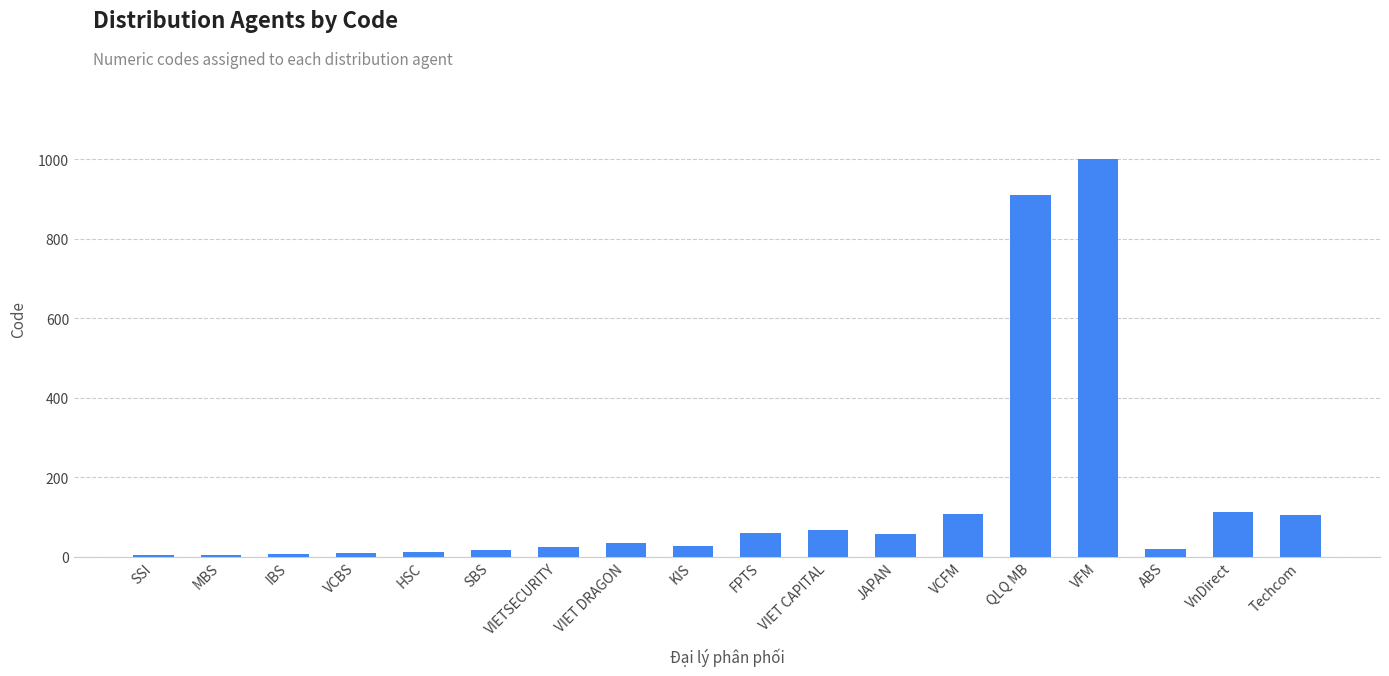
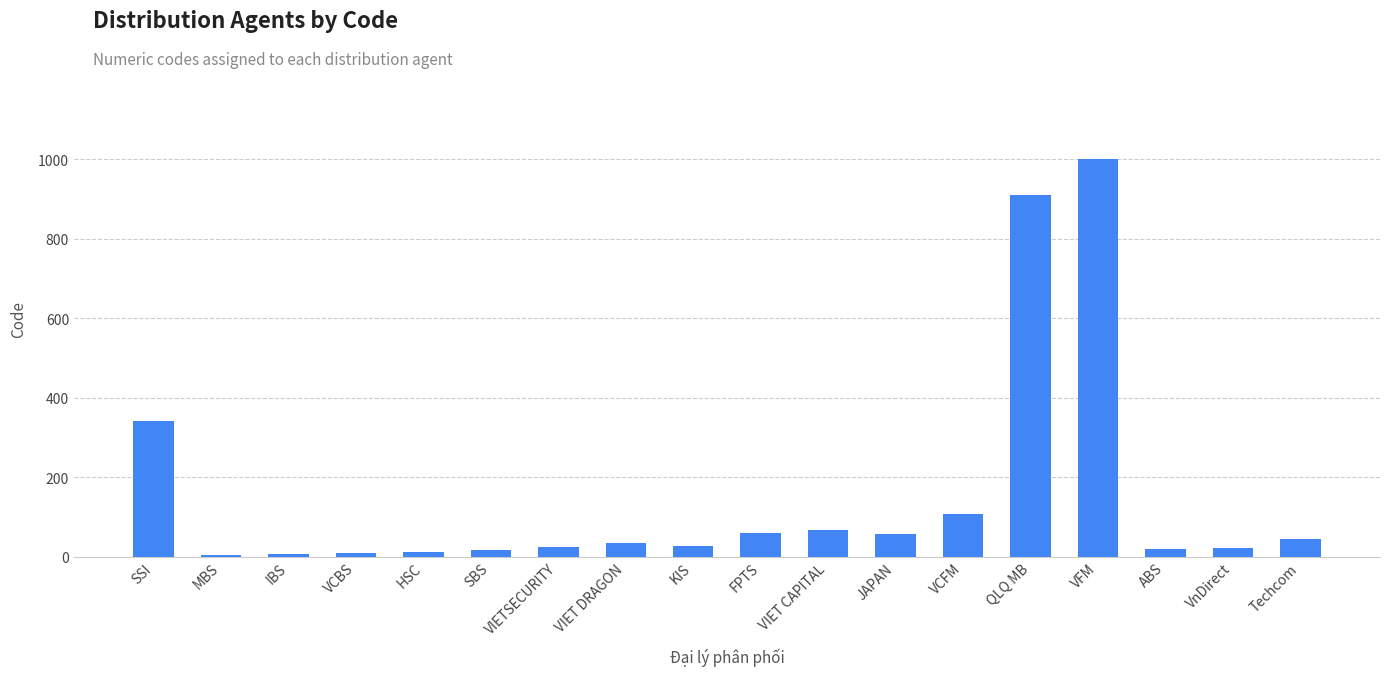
  {
-   "SSI": 0,
+   "SSI": 340,
    "IBS": 10,
    "VCBS": 10,
    "HSC": 10,
    "SBS": 20,
    "VIETSECURITY": 20,
    "VIET DRAGON": 30,
    "KIS": 30,
    "FPTS": 60,
    "VIET CAPITAL": 70,
    "JAPAN": 60,
    "VCFM": 110,
    "QLQ MB": 910,
    "VFM": 1000,
    "ABS": 20,
-   "VnDirect": 110,
-   "Techcom": 110
+   "VnDirect": 20,
+   "Techcom": 50
  }
